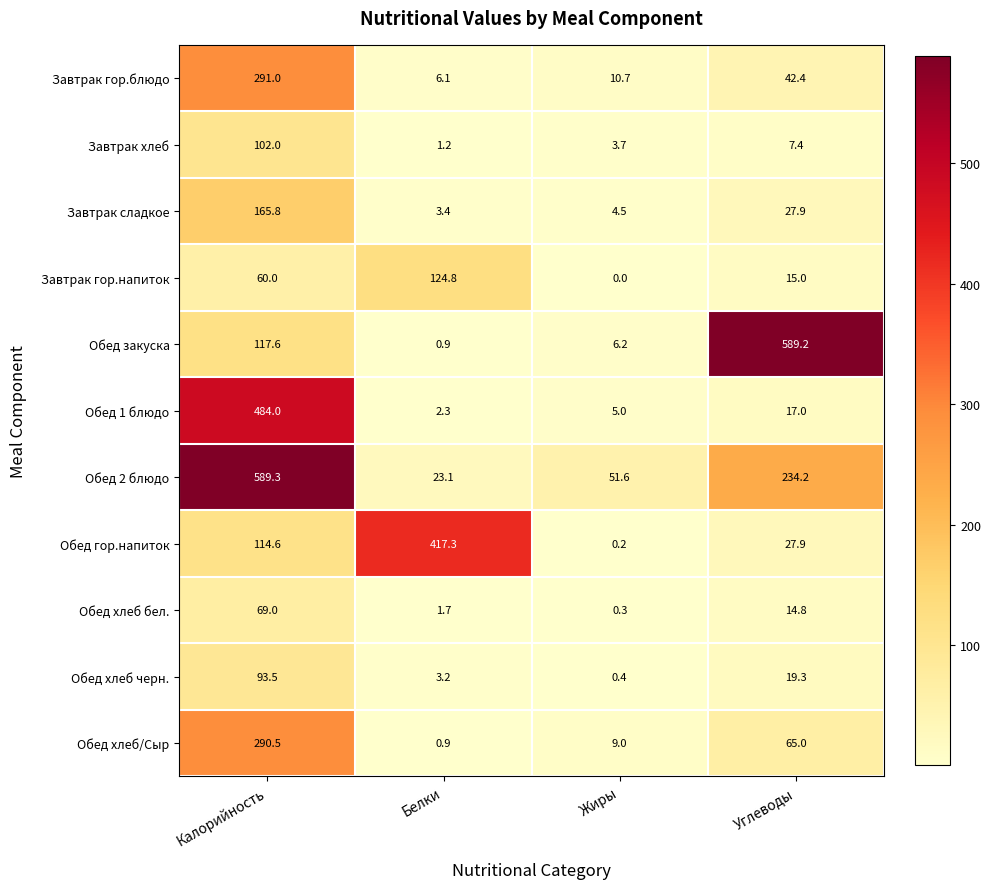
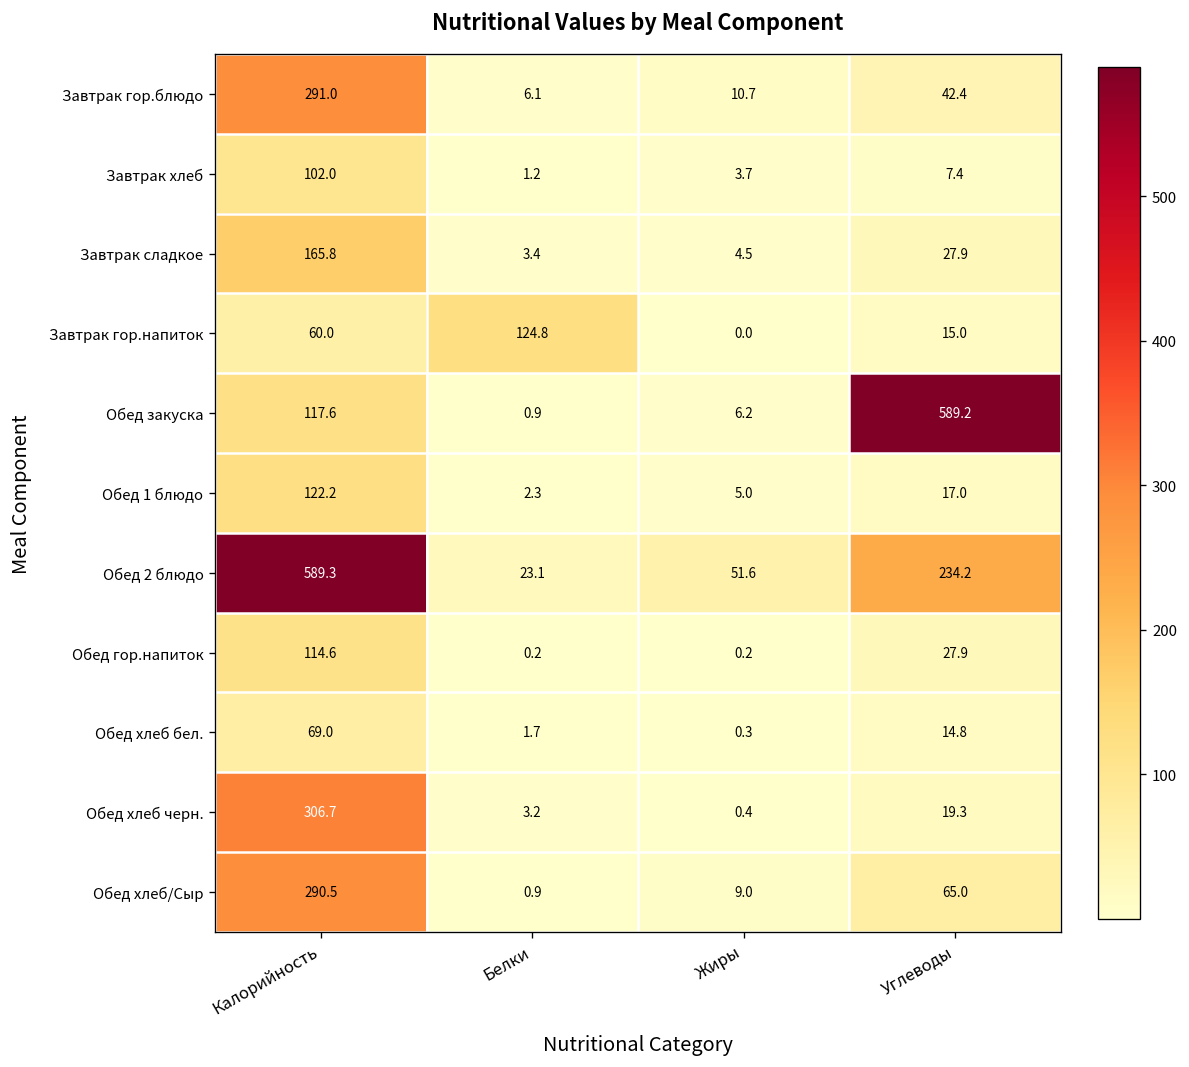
  {
    "Завтрак гор.блюдо": {
      "Калорийность": 291.0,
      "Белки": 6.1,
      "Жиры": 10.7,
      "Углеводы": 42.4
    },
    "Завтрак хлеб": {
      "Калорийность": 102.0,
      "Белки": 1.2,
      "Жиры": 3.7,
      "Углеводы": 7.4
    },
    "Завтрак сладкое": {
      "Калорийность": 165.8,
      "Белки": 3.4,
      "Жиры": 4.5,
      "Углеводы": 27.9
    },
    "Завтрак гор.напиток": {
      "Калорийность": 60.0,
      "Белки": 124.8,
      "Жиры": 0.0,
      "Углеводы": 15.0
    },
    "Обед закуска": {
      "Калорийность": 117.6,
      "Белки": 0.9,
      "Жиры": 6.2,
      "Углеводы": 589.2
    },
    "Обед 1 блюдо": {
-     "Калорийность": 484.0,
+     "Калорийность": 122.2,
      "Белки": 2.3,
      "Жиры": 5.0,
      "Углеводы": 17.0
    },
    "Обед 2 блюдо": {
      "Калорийность": 589.3,
      "Белки": 23.1,
      "Жиры": 51.6,
      "Углеводы": 234.2
    },
    "Обед гор.напиток": {
      "Калорийность": 114.6,
-     "Белки": 417.3,
+     "Белки": 0.2,
      "Жиры": 0.2,
      "Углеводы": 27.9
    },
    "Обед хлеб бел.": {
      "Калорийность": 69.0,
      "Белки": 1.7,
      "Жиры": 0.3,
      "Углеводы": 14.8
    },
    "Обед хлеб черн.": {
-     "Калорийность": 93.5,
+     "Калорийность": 306.7,
      "Белки": 3.2,
      "Жиры": 0.4,
      "Углеводы": 19.3
    },
    "Обед хлеб/Сыр": {
      "Калорийность": 290.5,
      "Белки": 0.9,
      "Жиры": 9.0,
      "Углеводы": 65.0
    }
  }
